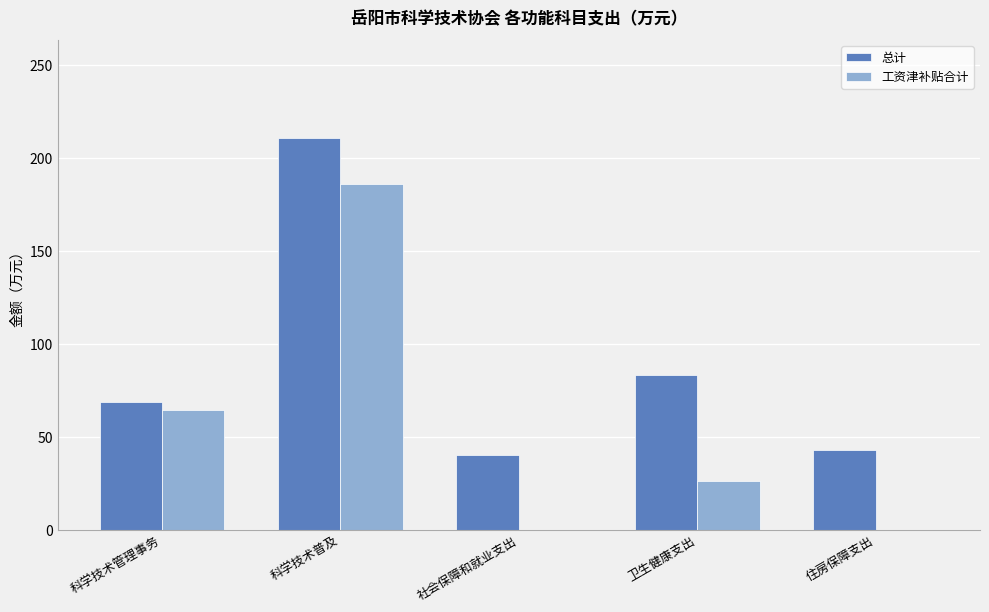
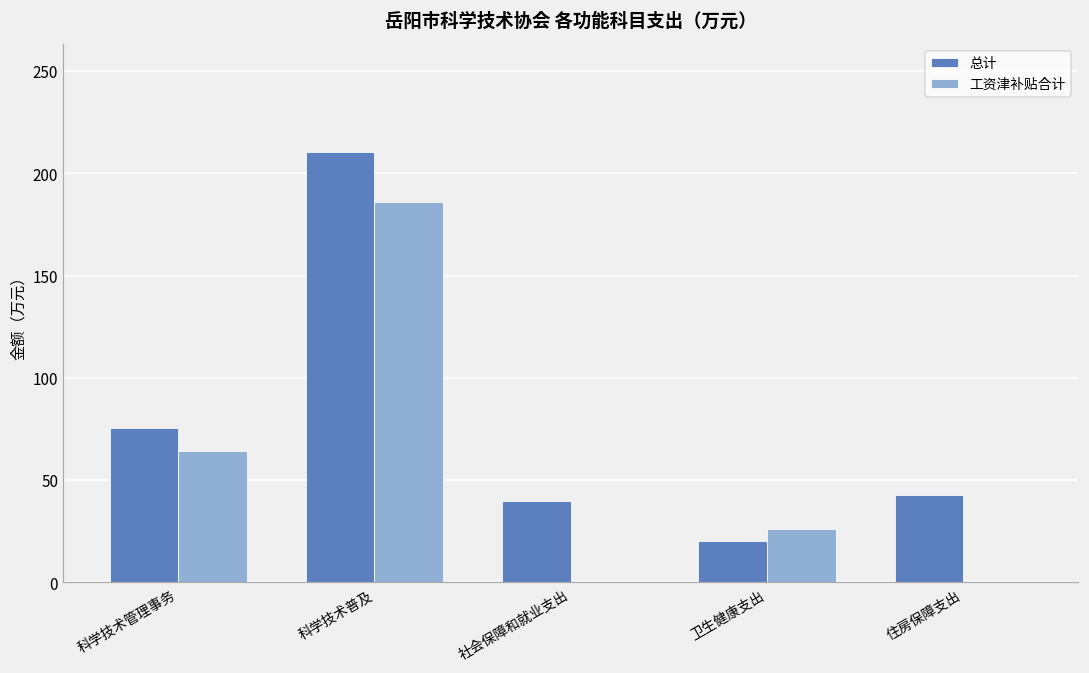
  {
    "总计": {
-     "科学技术管理事务": 69,
+     "科学技术管理事务": 76,
      "科学技术普及": 211,
      "社会保障和就业支出": 40,
-     "卫生健康支出": 83,
+     "卫生健康支出": 20,
      "住房保障支出": 43
    },
    "工资津补贴合计": {
      "科学技术管理事务": 64,
      "科学技术普及": 186,
      "社会保障和就业支出": 0,
      "卫生健康支出": 26,
      "住房保障支出": 0
    }
  }
